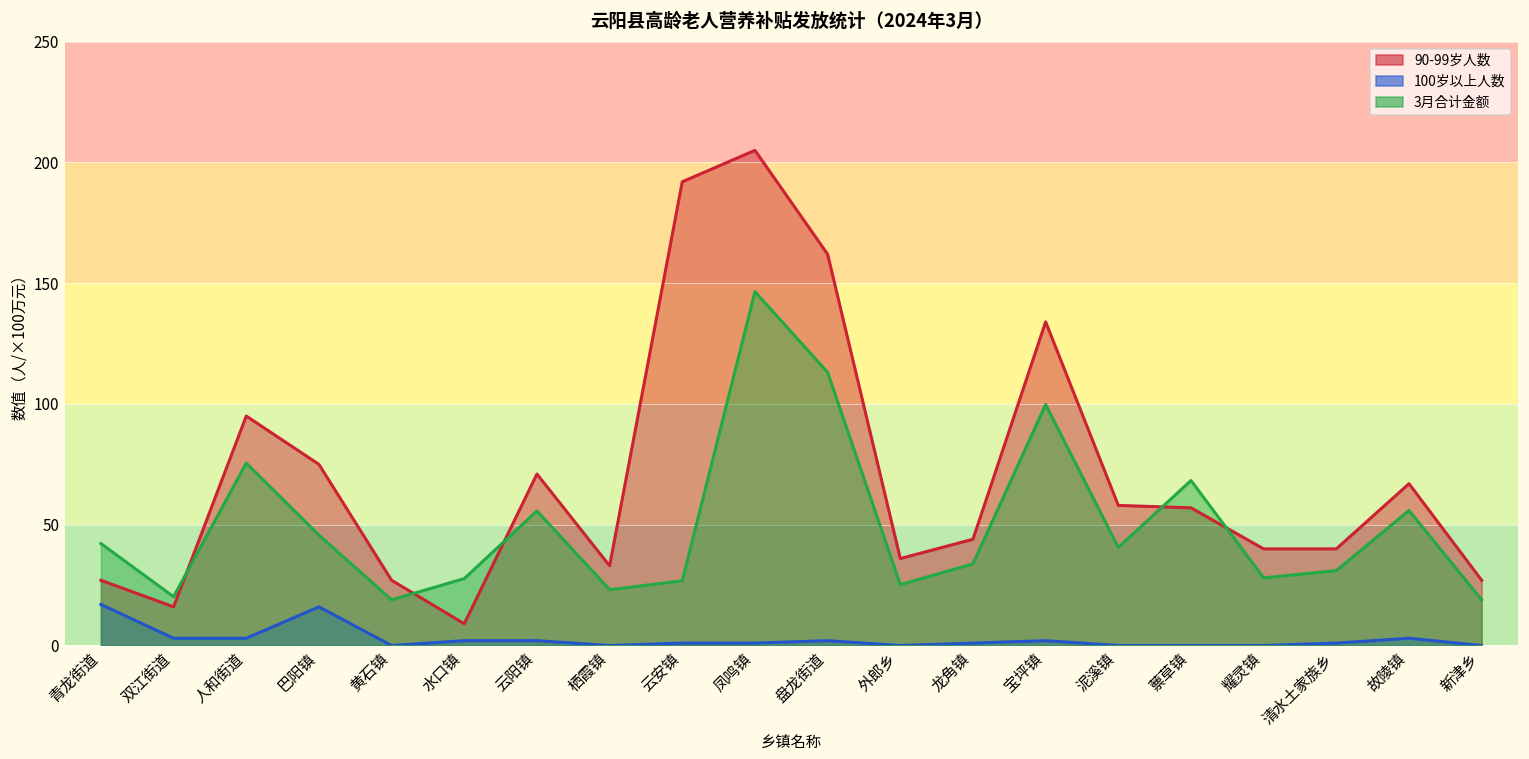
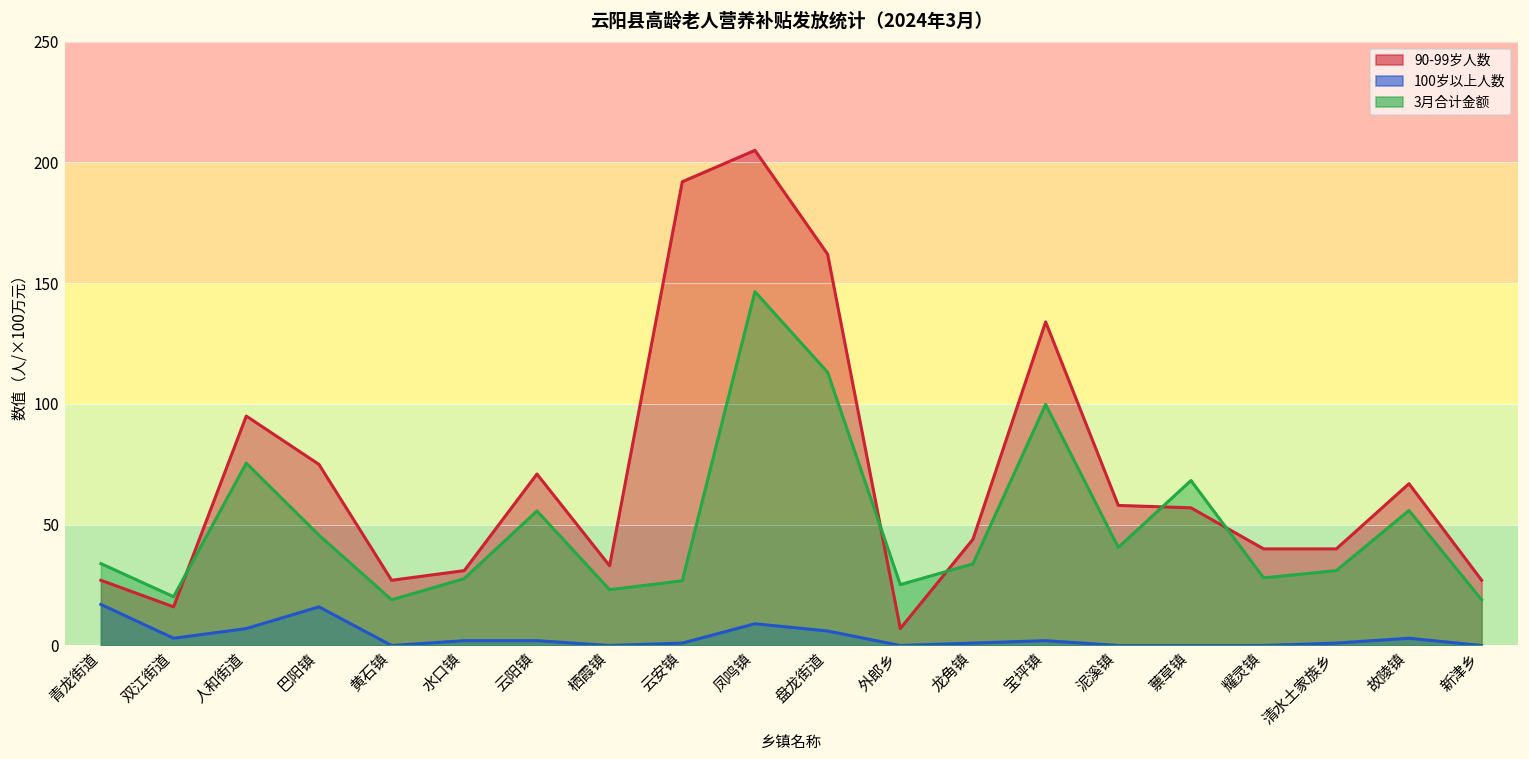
  {
    "90-99岁人数": {
      "青龙街道": 27,
      "双江街道": 16,
      "人和街道": 95,
      "巴阳镇": 75,
      "黄石镇": 27,
-     "水口镇": 9,
+     "水口镇": 31,
      "云阳镇": 71,
      "栖霞镇": 33,
      "云安镇": 192,
      "凤鸣镇": 205,
      "盘龙街道": 162,
-     "外郎乡": 36,
+     "外郎乡": 7,
      "龙角镇": 44,
      "宝坪镇": 134,
      "泥溪镇": 58,
      "蔈草镇": 57,
      "耀灵镇": 40,
      "清水土家族乡": 40,
      "故陵镇": 67,
      "新津乡": 27
    },
    "100岁以上人数": {
      "青龙街道": 17,
      "双江街道": 3,
-     "人和街道": 3,
+     "人和街道": 7,
      "巴阳镇": 16,
      "黄石镇": 0,
      "水口镇": 2,
      "云阳镇": 2,
      "栖霞镇": 0,
      "云安镇": 1,
-     "凤鸣镇": 1,
-     "盘龙街道": 2,
+     "凤鸣镇": 9,
+     "盘龙街道": 6,
      "外郎乡": 0,
      "龙角镇": 1,
      "宝坪镇": 2,
      "泥溪镇": 0,
      "蔈草镇": 0,
      "耀灵镇": 0,
      "清水土家族乡": 1,
      "故陵镇": 3,
      "新津乡": 0
    },
    "3月合计金额": {
-     "青龙街道": 42,
+     "青龙街道": 34,
      "双江街道": 20,
      "人和街道": 76,
      "巴阳镇": 46,
      "黄石镇": 19,
      "水口镇": 28,
      "云阳镇": 56,
      "栖霞镇": 23,
      "云安镇": 27,
      "凤鸣镇": 147,
      "盘龙街道": 113,
      "外郎乡": 25,
      "龙角镇": 34,
      "宝坪镇": 100,
      "泥溪镇": 41,
      "蔈草镇": 68,
      "耀灵镇": 28,
      "清水土家族乡": 31,
      "故陵镇": 56,
      "新津乡": 19
    }
  }
